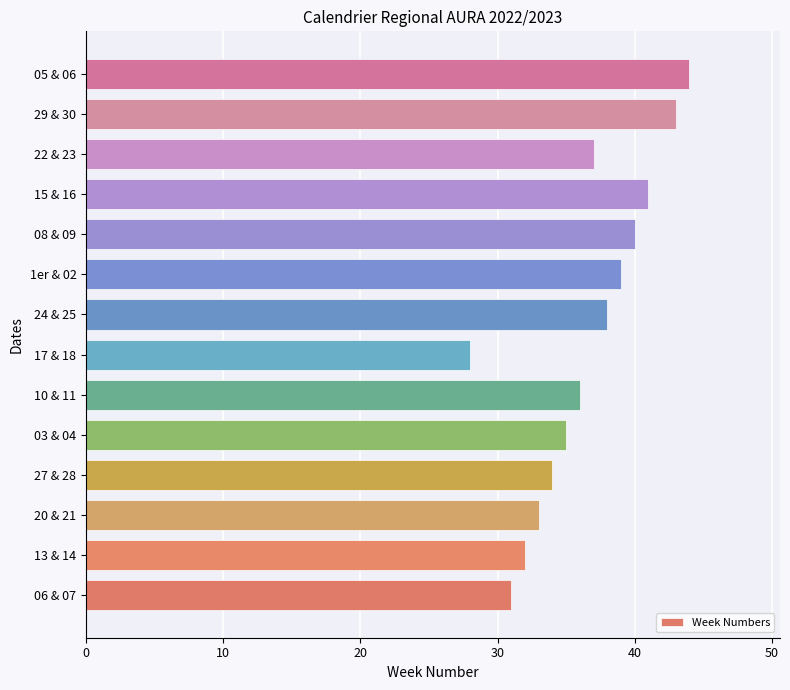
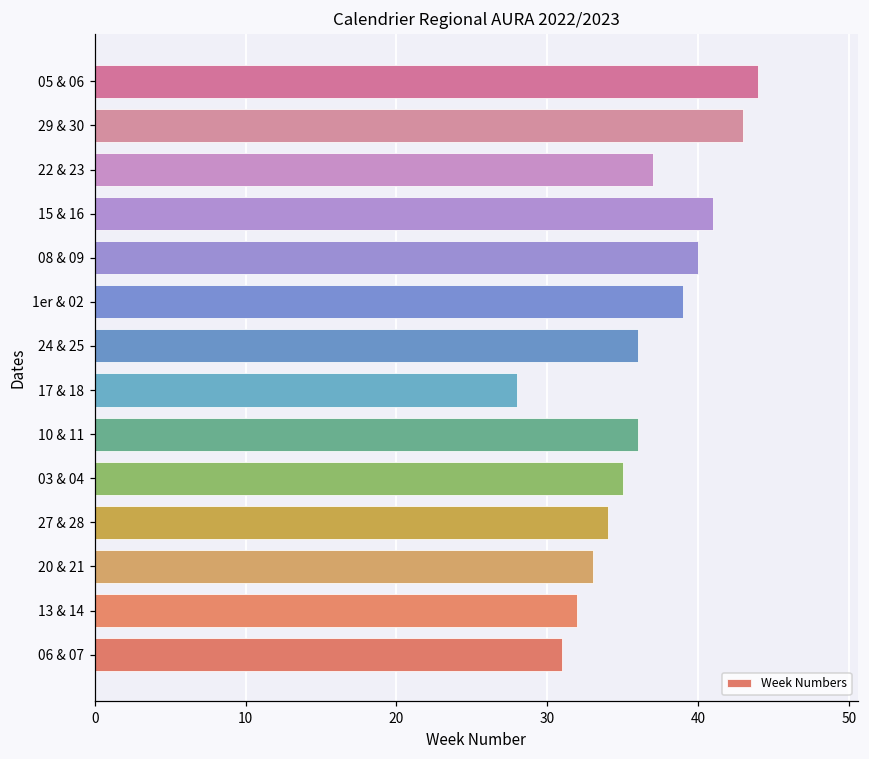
  {
    "05 & 06": 44,
    "29 & 30": 43,
    "22 & 23": 37,
    "15 & 16": 41,
    "08 & 09": 40,
    "1er & 02": 39,
-   "24 & 25": 38,
+   "24 & 25": 36,
    "17 & 18": 28,
    "10 & 11": 36,
    "03 & 04": 35,
    "27 & 28": 34,
    "20 & 21": 33,
    "13 & 14": 32,
    "06 & 07": 31
  }
